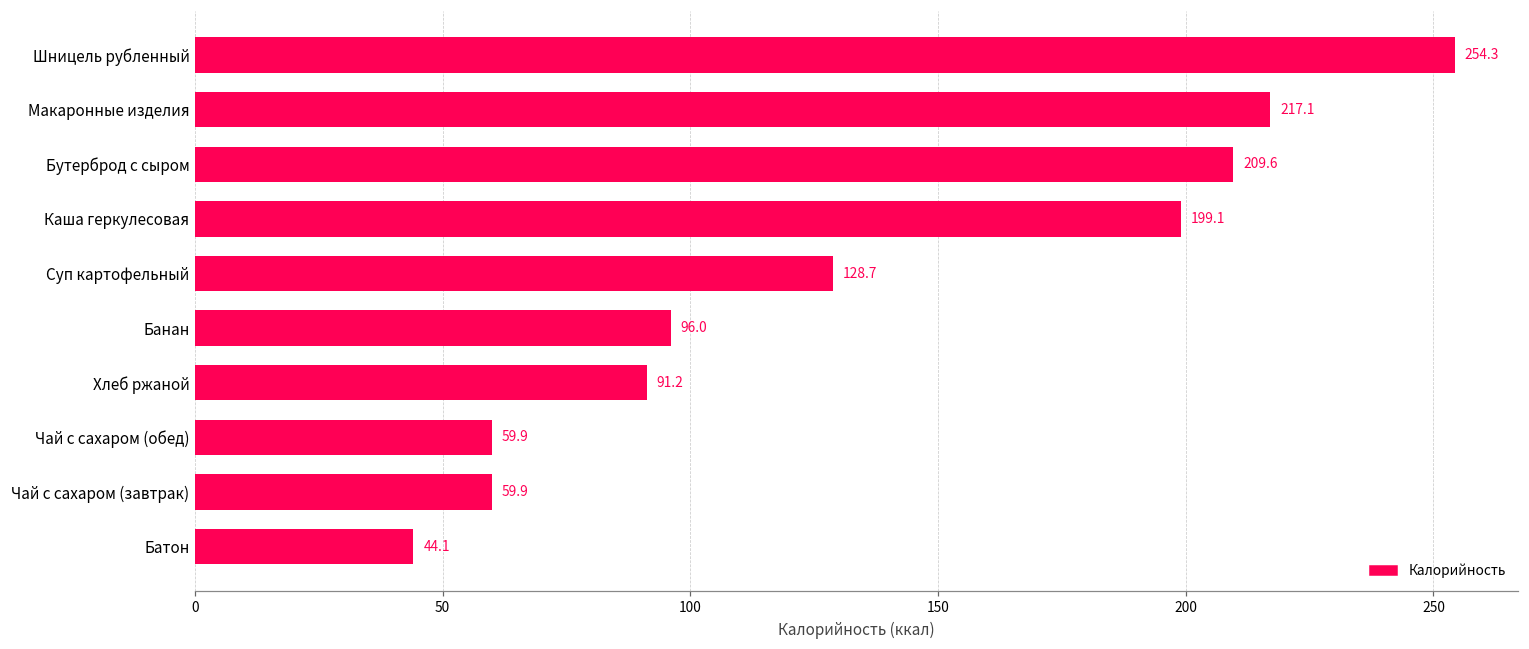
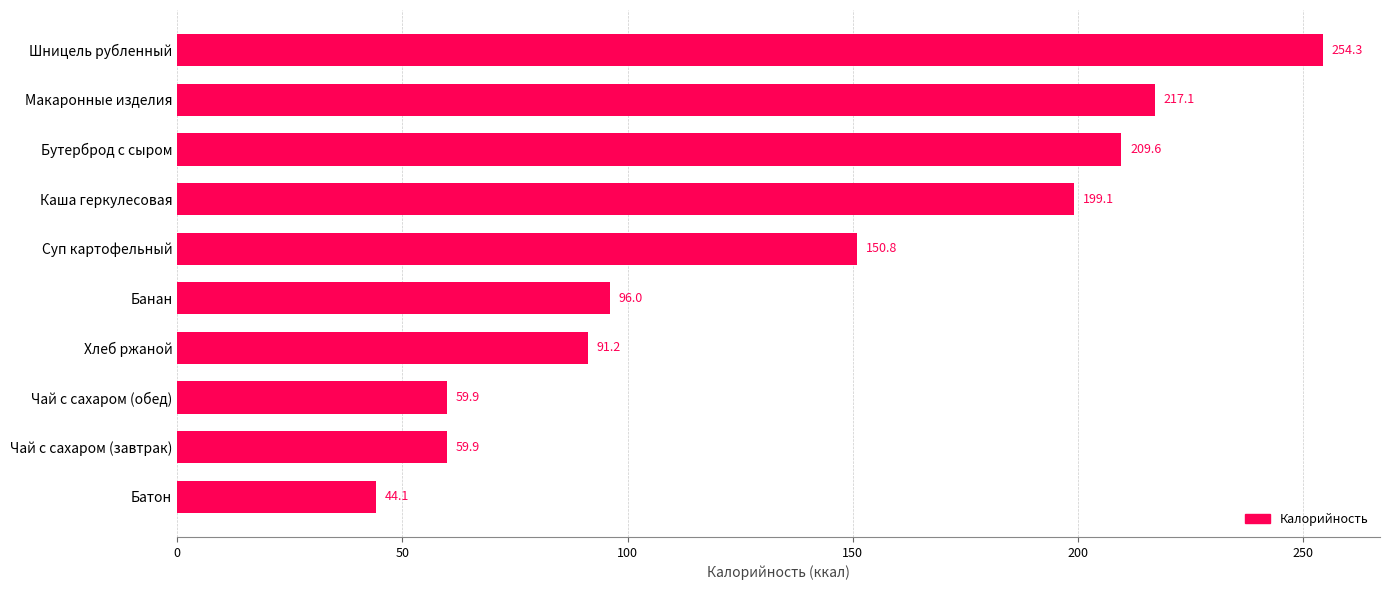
  {
    "Шницель рубленный": 254.3,
    "Макаронные изделия": 217.1,
    "Бутерброд с сыром": 209.6,
    "Каша геркулесовая": 199.1,
-   "Суп картофельный": 128.7,
+   "Суп картофельный": 150.8,
    "Банан": 96.0,
    "Хлеб ржаной": 91.2,
    "Чай с сахаром (обед)": 59.9,
    "Чай с сахаром (завтрак)": 59.9,
    "Батон": 44.1
  }
